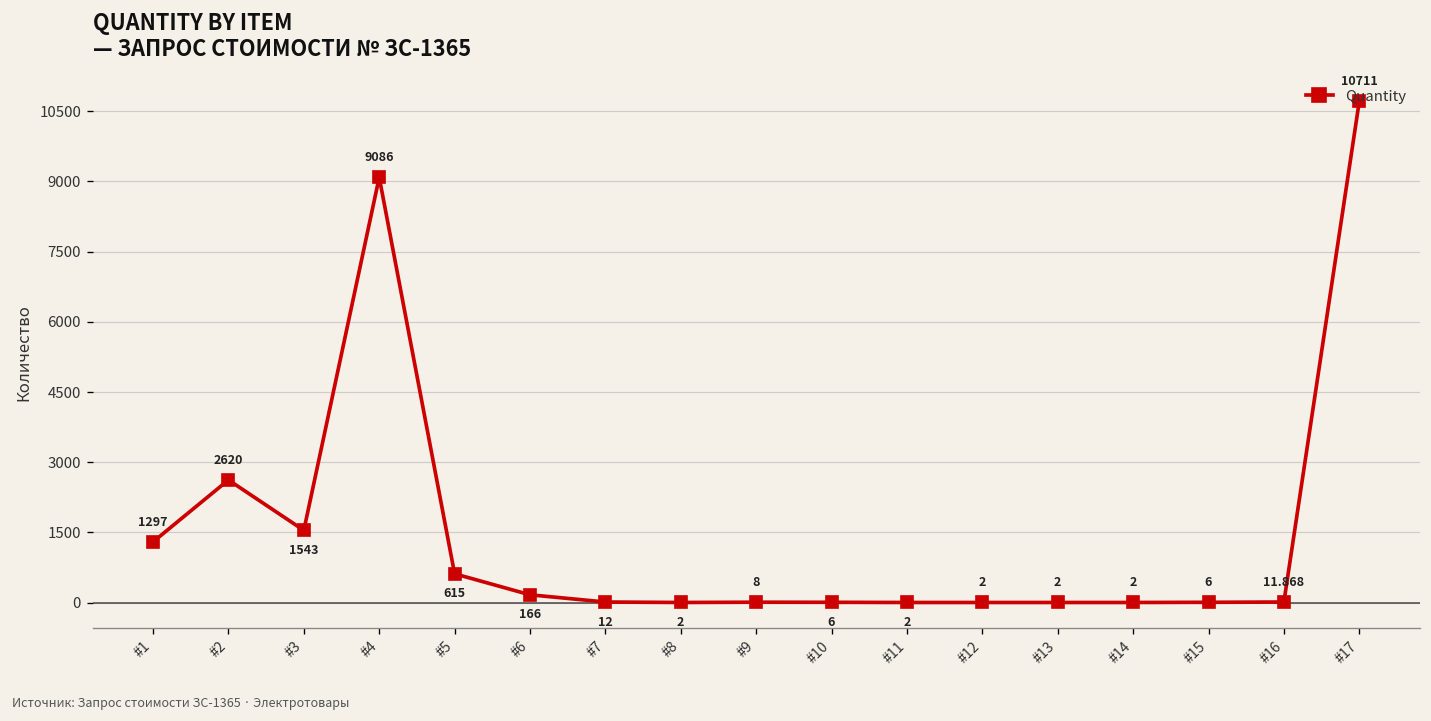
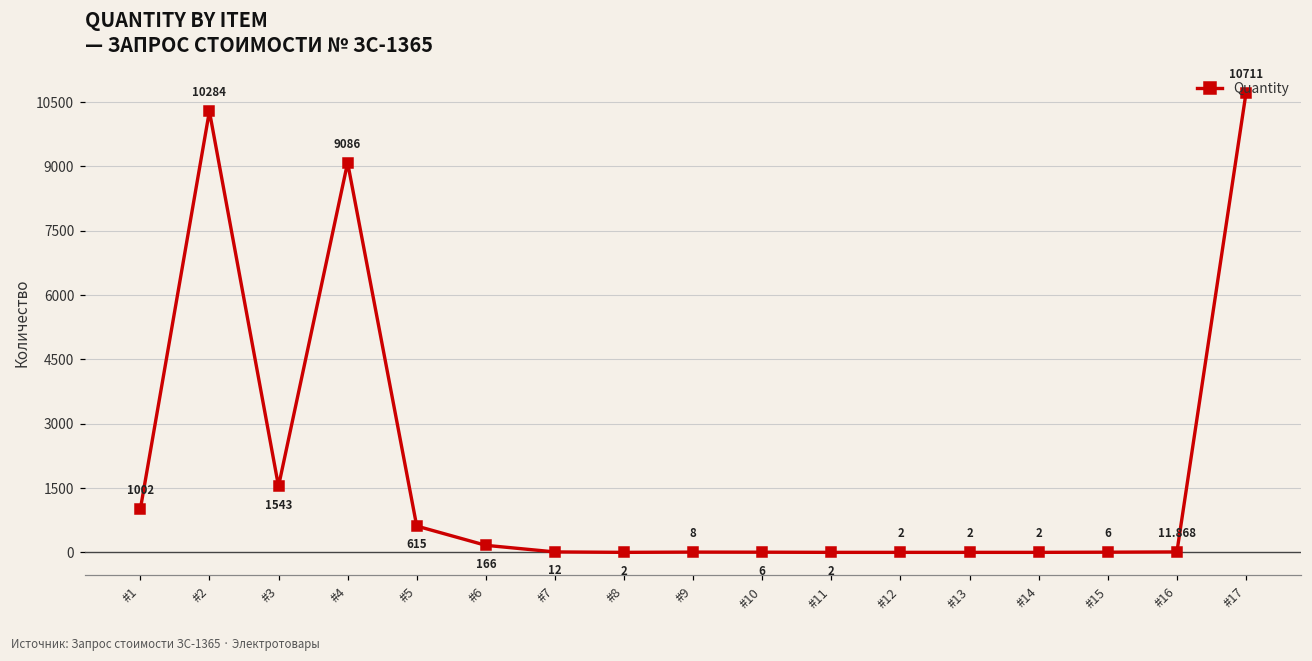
  {
-   "#1": 1297,
-   "#2": 2620,
+   "#1": 1002,
+   "#2": 10284,
    "#3": 1543,
    "#4": 9086,
    "#5": 615,
    "#6": 166,
    "#7": 12,
    "#8": 2,
    "#9": 8,
    "#10": 6,
    "#11": 2,
    "#12": 2,
    "#13": 2,
    "#14": 2,
    "#15": 6,
    "#16": 11.868,
    "#17": 10711
  }
